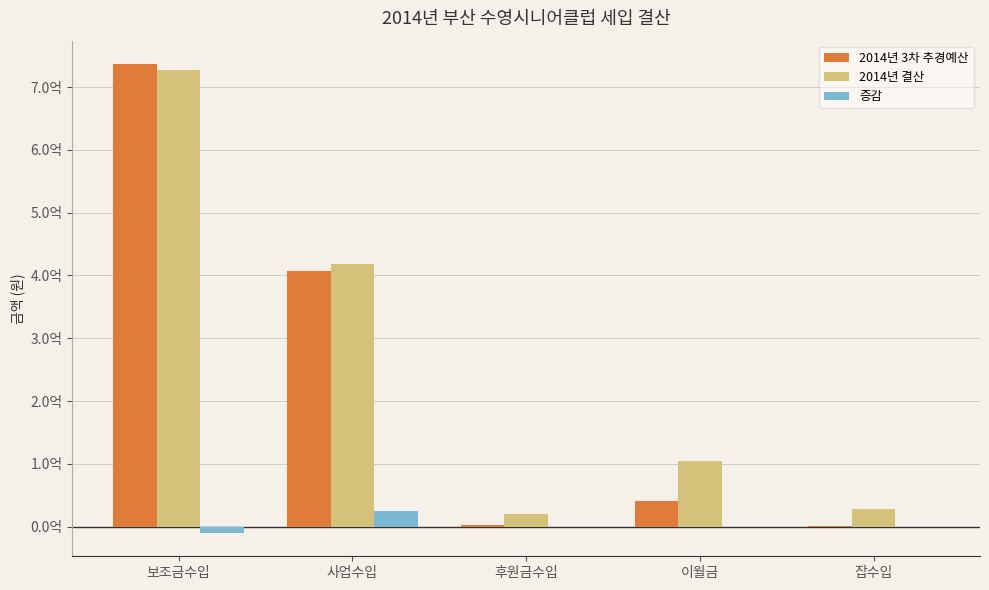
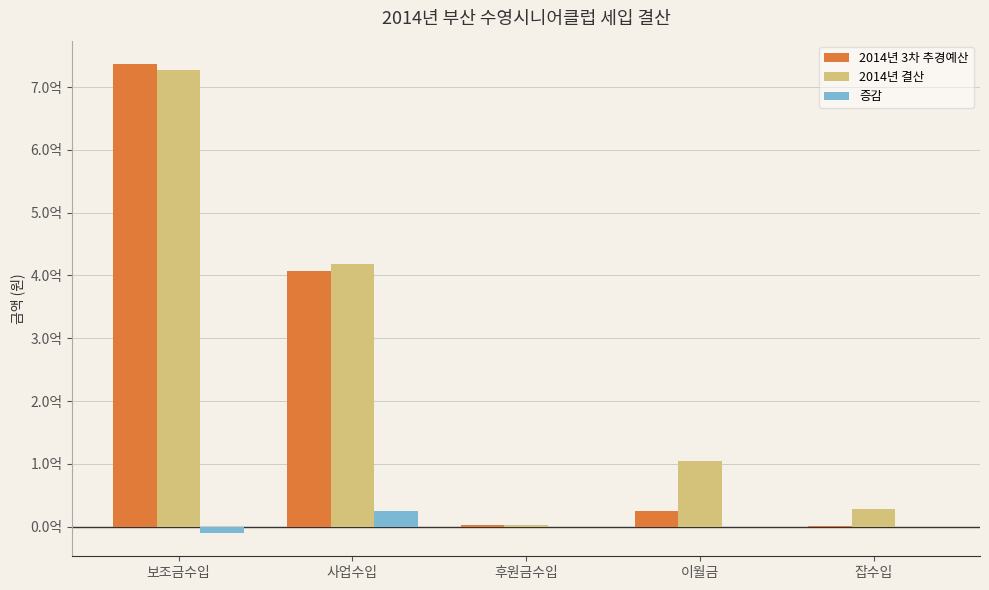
  {
    "2014년 3차 추경예산": {
      "보조금수입": "7.4억",
      "사업수입": "4.1억",
-     "이월금": "0.4억"
+     "이월금": "0.2억"
    },
    "2014년 결산": {
      "보조금수입": "7.3억",
      "사업수입": "4.2억",
-     "후원금수입": "0.2억",
+     "후원금수입": "0.0억",
      "이월금": "1.0억",
      "잡수입": "0.3억"
    },
    "증감": {
      "보조금수입": "-0.1억",
      "사업수입": "0.2억",
      "이월금": "0.0억",
      "잡수입": "0.0억"
    }
  }
